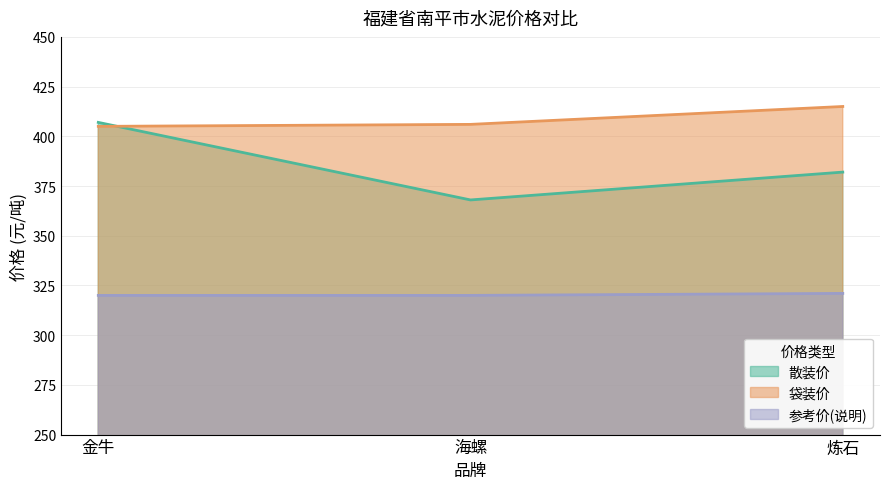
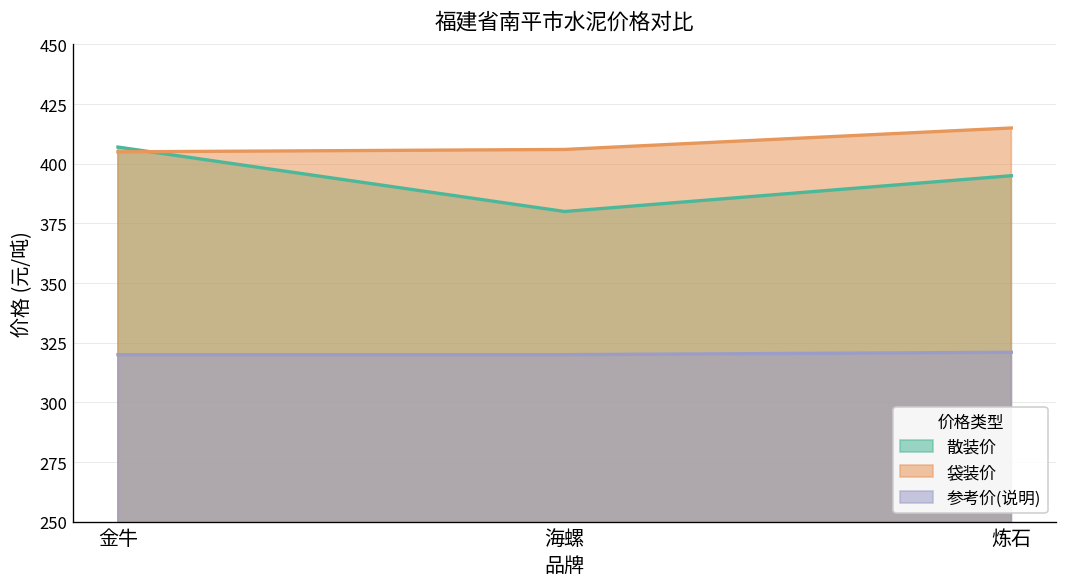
  {
    "散装价": {
      "金牛": 407,
-     "海螺": 368,
-     "炼石": 382
+     "海螺": 380,
+     "炼石": 395
    },
    "袋装价": {
      "金牛": 405,
      "海螺": 406,
      "炼石": 415
    },
    "参考价(说明)": {
      "金牛": 320,
      "海螺": 320,
      "炼石": 321
    }
  }
